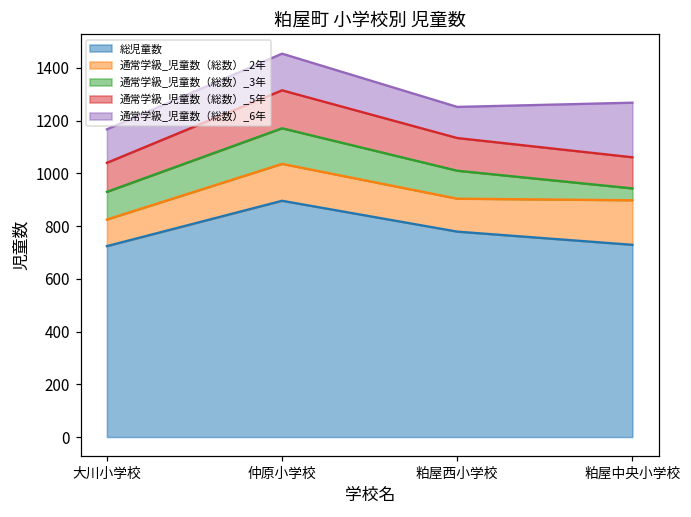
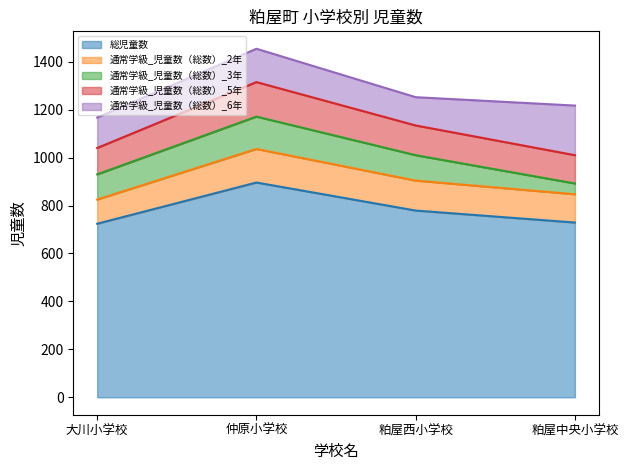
  {
    "総児童数": {
      "大川小学校": 720,
      "仲原小学校": 900,
      "粕屋西小学校": 780,
      "粕屋中央小学校": 730
    },
    "通常学級_児童数（総数）_2年": {
      "大川小学校": 100,
      "仲原小学校": 140,
      "粕屋西小学校": 130,
-     "粕屋中央小学校": 170
+     "粕屋中央小学校": 120
    },
    "通常学級_児童数（総数）_3年": {
      "大川小学校": 110,
      "仲原小学校": 140,
      "粕屋西小学校": 110,
      "粕屋中央小学校": 50
    },
    "通常学級_児童数（総数）_5年": {
      "大川小学校": 110,
      "仲原小学校": 140,
      "粕屋西小学校": 120,
      "粕屋中央小学校": 120
    },
    "通常学級_児童数（総数）_6年": {
      "大川小学校": 130,
      "仲原小学校": 140,
      "粕屋西小学校": 120,
      "粕屋中央小学校": 210
    }
  }
